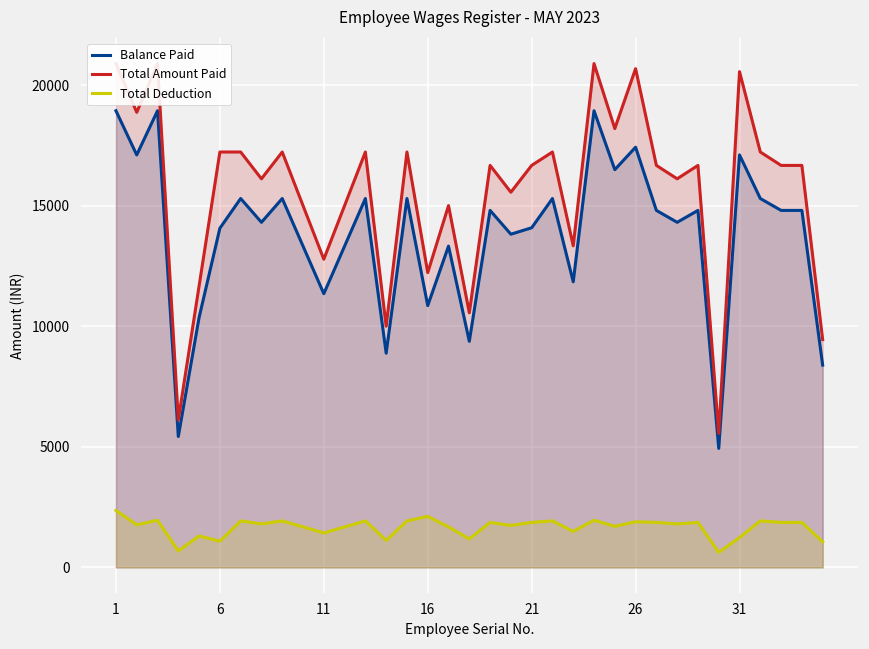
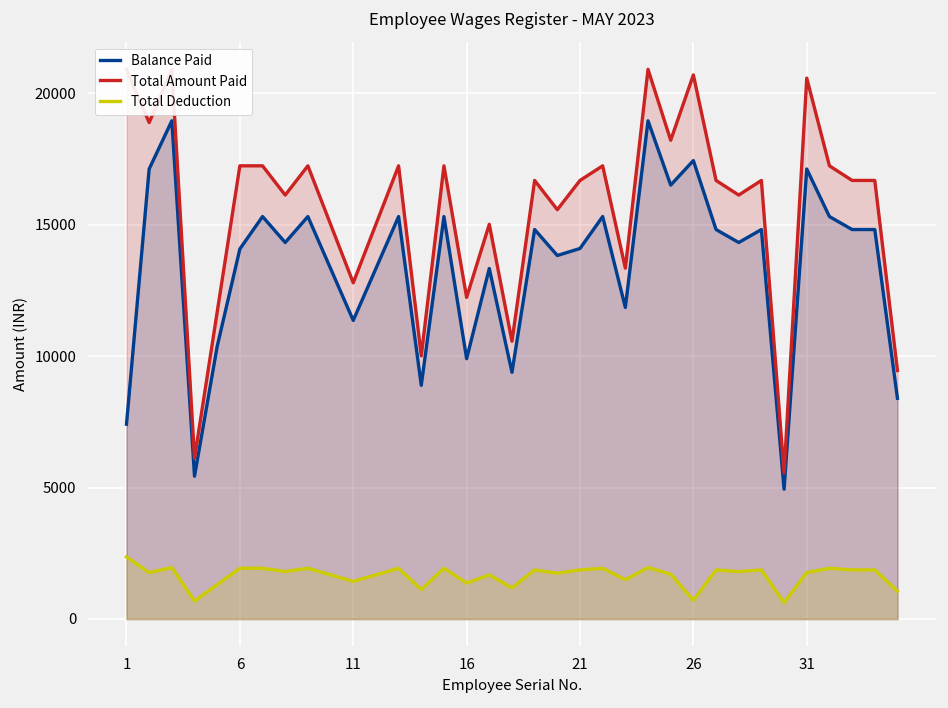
  {
    "Balance Paid": {
-     "1": 18900,
+     "1": 7400,
      "6": 14100,
      "11": 11400,
-     "16": 10900,
+     "16": 9900,
      "21": 14100,
      "26": 17400,
      "31": 17100
    },
    "Total Amount Paid": {
      "6": 17200,
      "11": 12800,
      "16": 12200,
      "21": 16700,
      "26": 20700,
      "31": 20600
    },
    "Total Deduction": {
      "1": 2400,
-     "6": 1100,
+     "6": 1900,
      "11": 1400,
-     "16": 2100,
+     "16": 1400,
      "21": 1900,
-     "26": 1900,
-     "31": 1200
+     "26": 700,
+     "31": 1800
    }
  }
